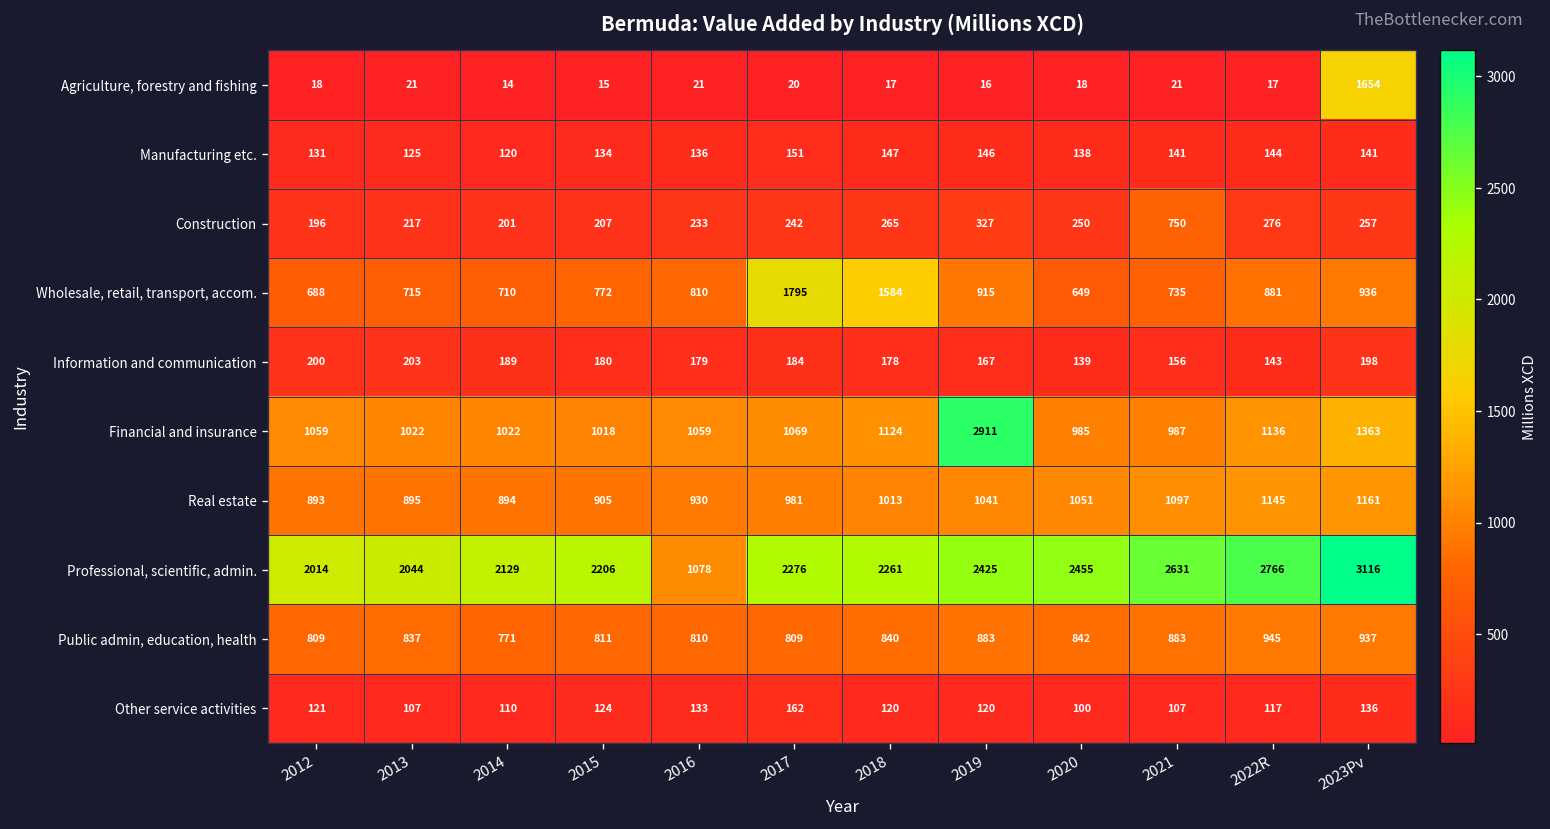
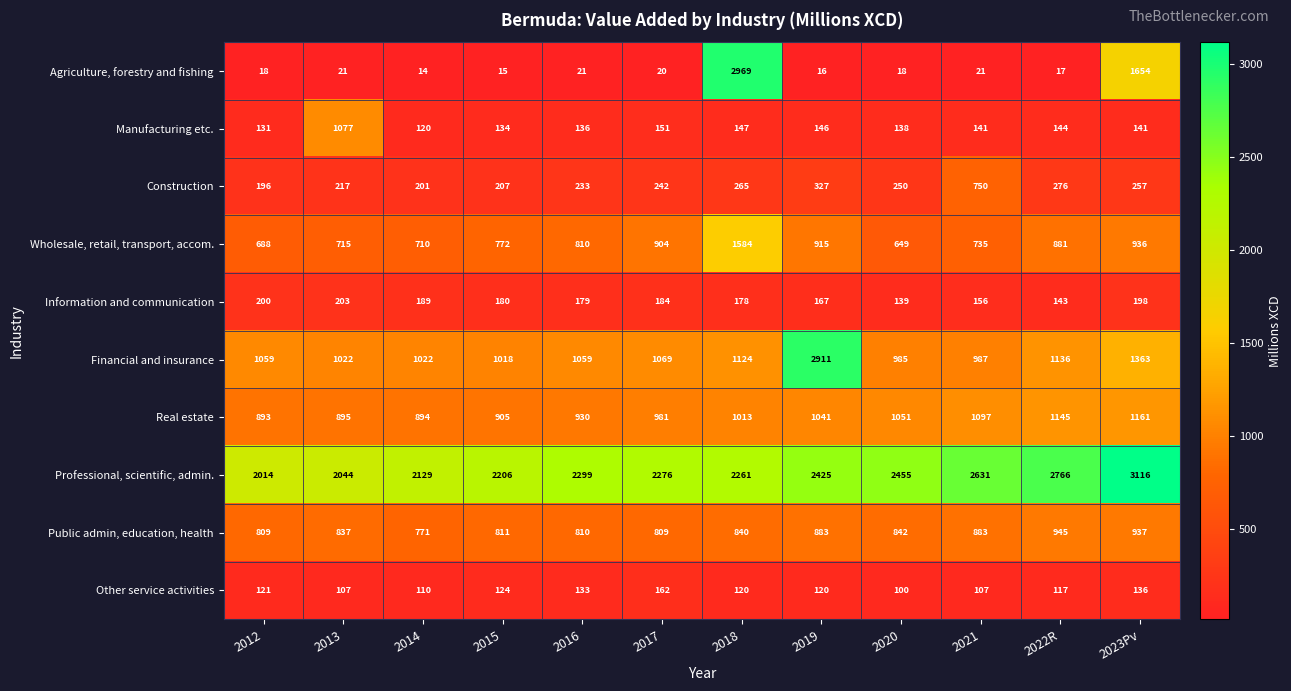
  {
    "Agriculture, forestry and fishing": {
      "2012": 18,
      "2013": 21,
      "2014": 14,
      "2015": 15,
      "2016": 21,
      "2017": 20,
-     "2018": 17,
+     "2018": 2969,
      "2019": 16,
      "2020": 18,
      "2021": 21,
      "2022R": 17,
      "2023Pv": 1654
    },
    "Manufacturing etc.": {
      "2012": 131,
-     "2013": 125,
+     "2013": 1077,
      "2014": 120,
      "2015": 134,
      "2016": 136,
      "2017": 151,
      "2018": 147,
      "2019": 146,
      "2020": 138,
      "2021": 141,
      "2022R": 144,
      "2023Pv": 141
    },
    "Construction": {
      "2012": 196,
      "2013": 217,
      "2014": 201,
      "2015": 207,
      "2016": 233,
      "2017": 242,
      "2018": 265,
      "2019": 327,
      "2020": 250,
      "2021": 750,
      "2022R": 276,
      "2023Pv": 257
    },
    "Wholesale, retail, transport, accom.": {
      "2012": 688,
      "2013": 715,
      "2014": 710,
      "2015": 772,
      "2016": 810,
-     "2017": 1795,
+     "2017": 904,
      "2018": 1584,
      "2019": 915,
      "2020": 649,
      "2021": 735,
      "2022R": 881,
      "2023Pv": 936
    },
    "Information and communication": {
      "2012": 200,
      "2013": 203,
      "2014": 189,
      "2015": 180,
      "2016": 179,
      "2017": 184,
      "2018": 178,
      "2019": 167,
      "2020": 139,
      "2021": 156,
      "2022R": 143,
      "2023Pv": 198
    },
    "Financial and insurance": {
      "2012": 1059,
      "2013": 1022,
      "2014": 1022,
      "2015": 1018,
      "2016": 1059,
      "2017": 1069,
      "2018": 1124,
      "2019": 2911,
      "2020": 985,
      "2021": 987,
      "2022R": 1136,
      "2023Pv": 1363
    },
    "Real estate": {
      "2012": 893,
      "2013": 895,
      "2014": 894,
      "2015": 905,
      "2016": 930,
      "2017": 981,
      "2018": 1013,
      "2019": 1041,
      "2020": 1051,
      "2021": 1097,
      "2022R": 1145,
      "2023Pv": 1161
    },
    "Professional, scientific, admin.": {
      "2012": 2014,
      "2013": 2044,
      "2014": 2129,
      "2015": 2206,
-     "2016": 1078,
+     "2016": 2299,
      "2017": 2276,
      "2018": 2261,
      "2019": 2425,
      "2020": 2455,
      "2021": 2631,
      "2022R": 2766,
      "2023Pv": 3116
    },
    "Public admin, education, health": {
      "2012": 809,
      "2013": 837,
      "2014": 771,
      "2015": 811,
      "2016": 810,
      "2017": 809,
      "2018": 840,
      "2019": 883,
      "2020": 842,
      "2021": 883,
      "2022R": 945,
      "2023Pv": 937
    },
    "Other service activities": {
      "2012": 121,
      "2013": 107,
      "2014": 110,
      "2015": 124,
      "2016": 133,
      "2017": 162,
      "2018": 120,
      "2019": 120,
      "2020": 100,
      "2021": 107,
      "2022R": 117,
      "2023Pv": 136
    }
  }
